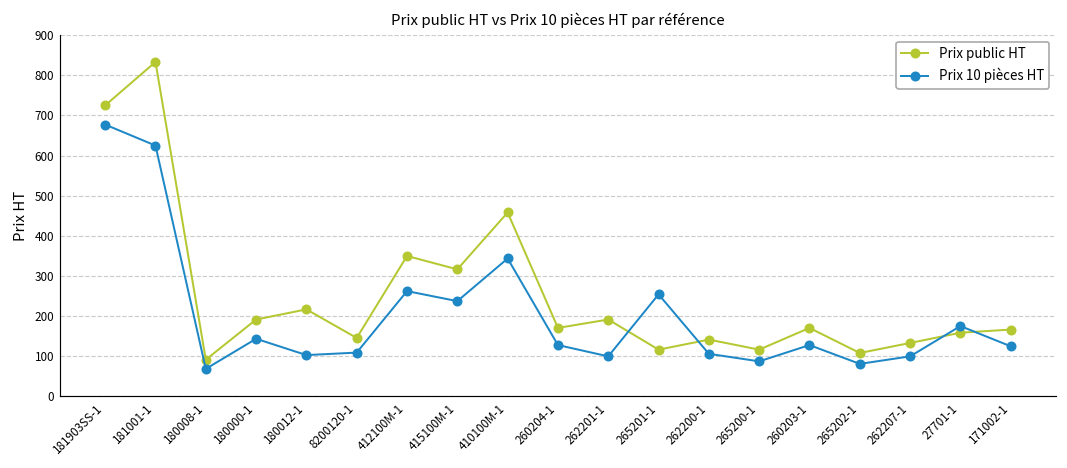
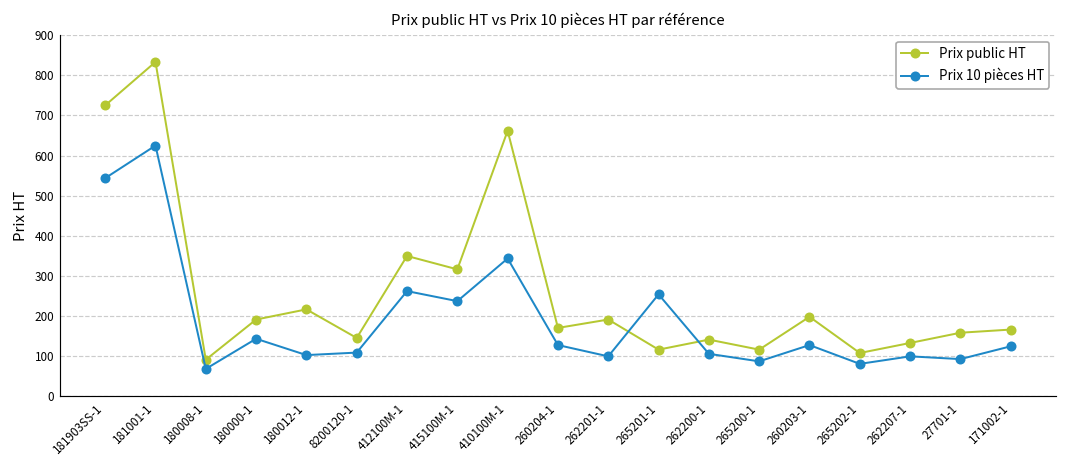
  {
    "Prix public HT": {
      "181903SS-1": 730,
      "181001-1": 830,
      "180008-1": 90,
      "180000-1": 190,
      "180012-1": 220,
      "8200120-1": 150,
      "412100M-1": 350,
      "415100M-1": 320,
-     "410100M-1": 460,
+     "410100M-1": 660,
      "260204-1": 170,
      "262201-1": 190,
      "265201-1": 120,
      "262200-1": 140,
      "265200-1": 120,
-     "260203-1": 170,
+     "260203-1": 200,
      "265202-1": 110,
      "262207-1": 130,
      "27701-1": 160,
      "171002-1": 170
    },
    "Prix 10 pièces HT": {
-     "181903SS-1": 680,
+     "181903SS-1": 540,
      "181001-1": 620,
      "180008-1": 70,
      "180000-1": 140,
      "180012-1": 100,
      "8200120-1": 110,
      "412100M-1": 260,
      "415100M-1": 240,
      "410100M-1": 340,
      "260204-1": 130,
      "262201-1": 100,
      "265201-1": 250,
      "262200-1": 110,
      "265200-1": 90,
      "260203-1": 130,
      "265202-1": 80,
      "262207-1": 100,
-     "27701-1": 180,
+     "27701-1": 90,
      "171002-1": 130
    }
  }
